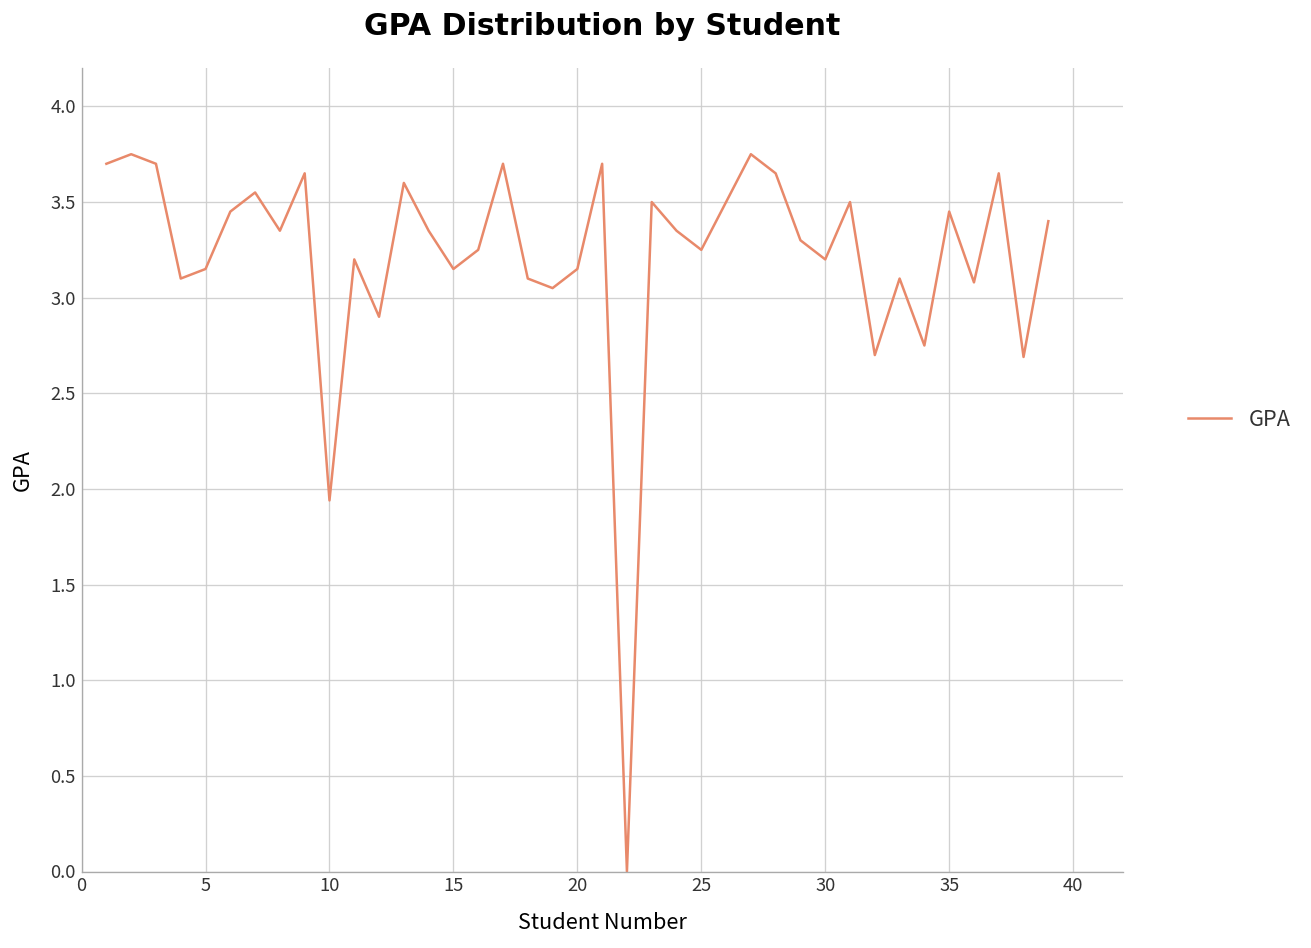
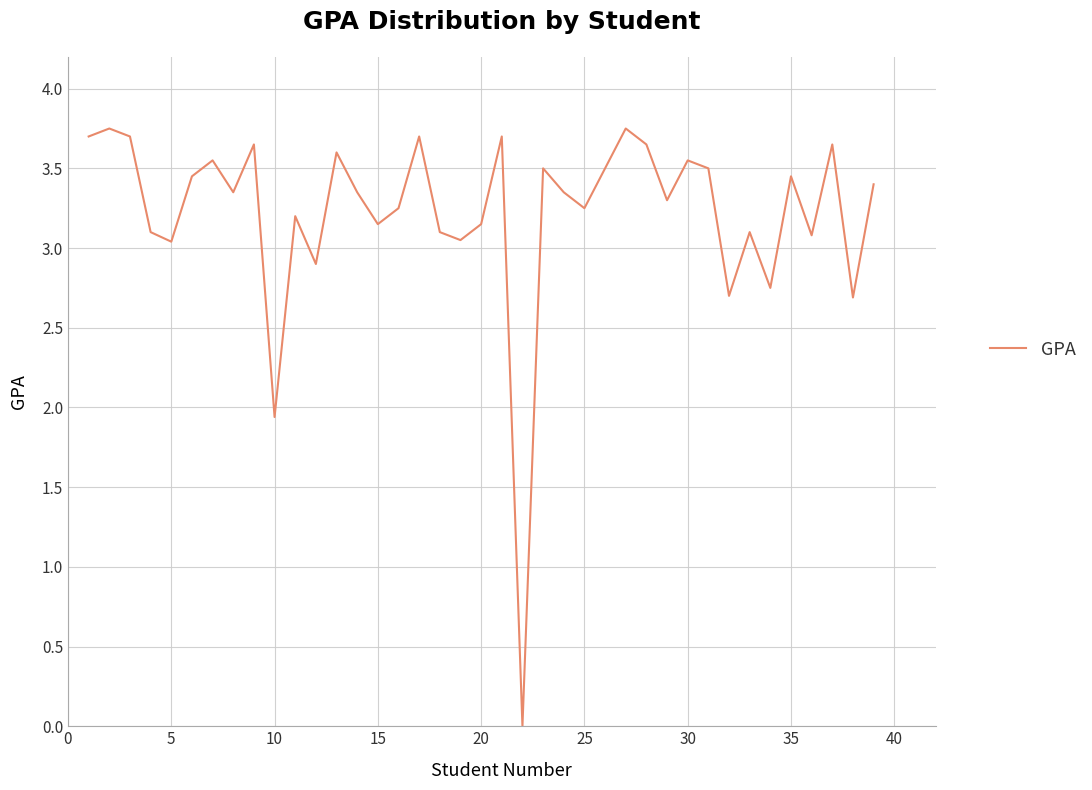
  {
-   "5": 3.15,
+   "5": 3.04,
    "10": 1.94,
    "15": 3.15,
    "20": 3.15,
    "25": 3.25,
-   "30": 3.20,
+   "30": 3.55,
    "35": 3.45
  }
